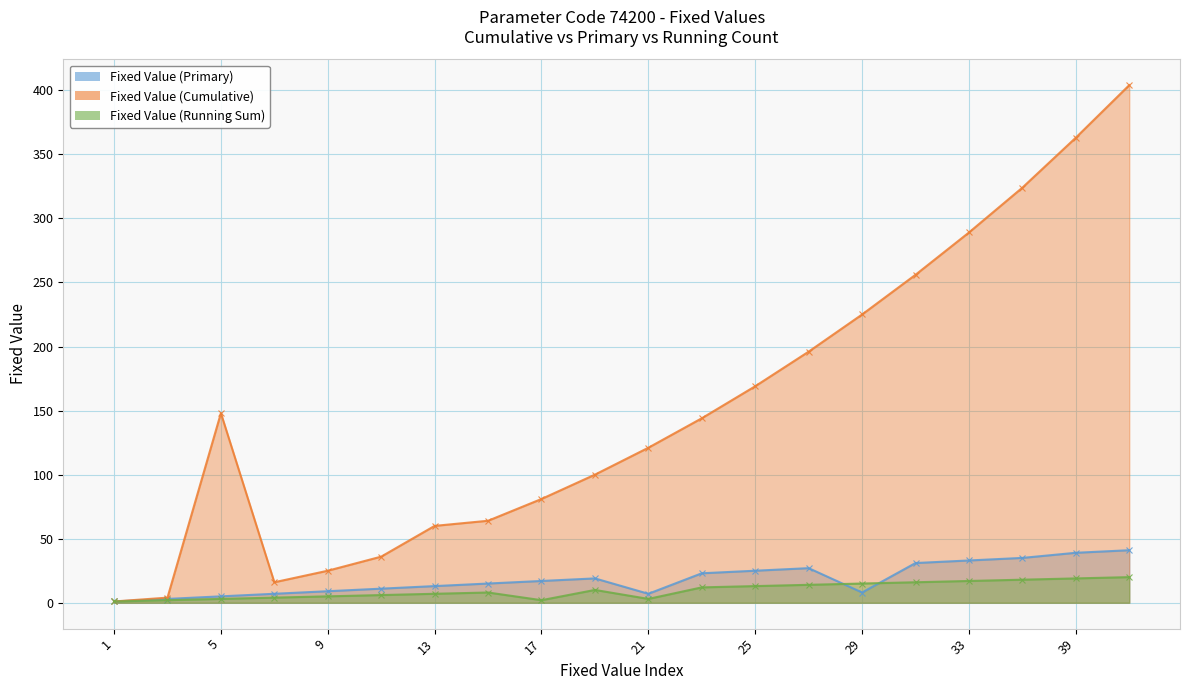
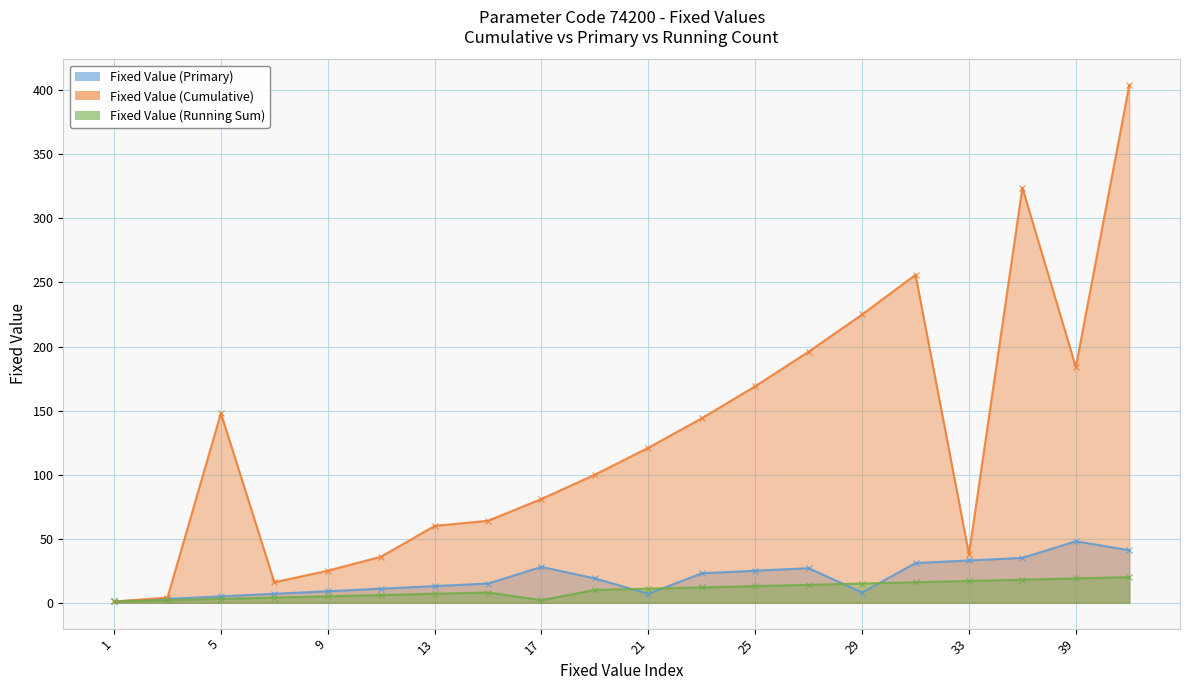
  {
    "Fixed Value (Primary)": {
      "5": 5,
      "9": 9,
      "13": 13,
-     "17": 17,
+     "17": 28,
      "21": 7,
      "25": 25,
      "29": 8,
      "33": 33,
-     "39": 39
+     "39": 48
    },
    "Fixed Value (Cumulative)": {
      "5": 148,
      "9": 25,
      "13": 60,
      "17": 81,
      "21": 121,
      "25": 169,
      "29": 225,
-     "33": 289,
-     "39": 363
+     "33": 38,
+     "39": 184
    },
    "Fixed Value (Running Sum)": {
      "5": 3,
      "9": 5,
      "13": 7,
      "17": 2,
-     "21": 3,
+     "21": 11,
      "25": 13,
      "29": 15,
      "33": 17,
      "39": 19
    }
  }
